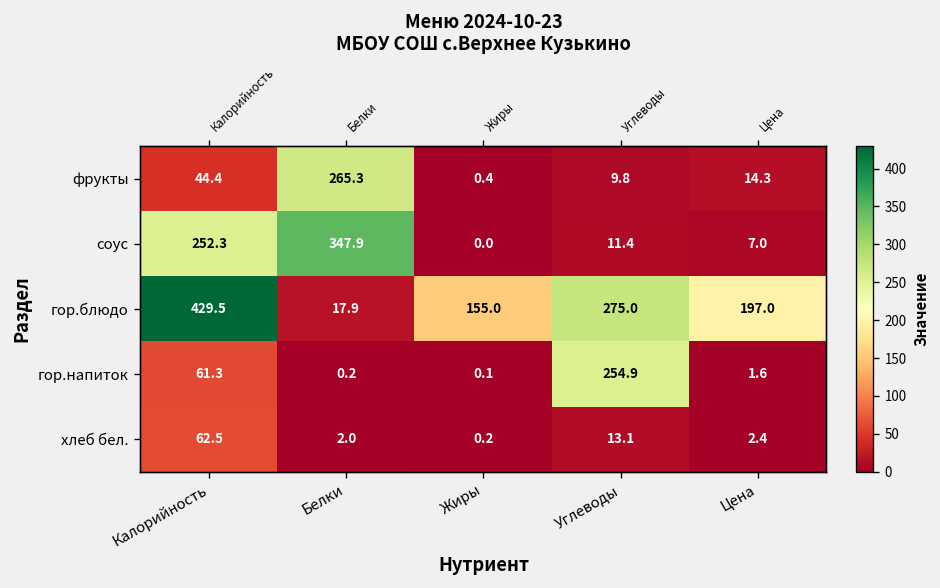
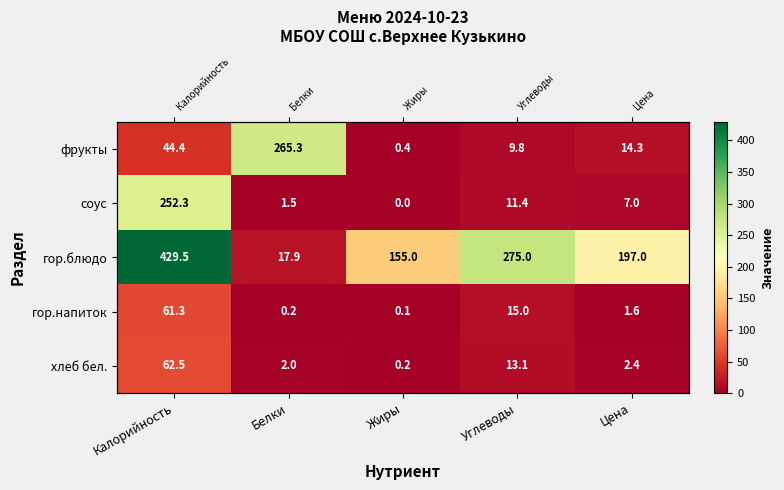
  {
    "фрукты": {
      "Калорийность": 44.4,
      "Белки": 265.3,
      "Жиры": 0.4,
      "Углеводы": 9.8,
      "Цена": 14.3
    },
    "соус": {
      "Калорийность": 252.3,
-     "Белки": 347.9,
+     "Белки": 1.5,
      "Жиры": 0.0,
      "Углеводы": 11.4,
      "Цена": 7.0
    },
    "гор.блюдо": {
      "Калорийность": 429.5,
      "Белки": 17.9,
      "Жиры": 155.0,
      "Углеводы": 275.0,
      "Цена": 197.0
    },
    "гор.напиток": {
      "Калорийность": 61.3,
      "Белки": 0.2,
      "Жиры": 0.1,
-     "Углеводы": 254.9,
+     "Углеводы": 15.0,
      "Цена": 1.6
    },
    "хлеб бел.": {
      "Калорийность": 62.5,
      "Белки": 2.0,
      "Жиры": 0.2,
      "Углеводы": 13.1,
      "Цена": 2.4
    }
  }
